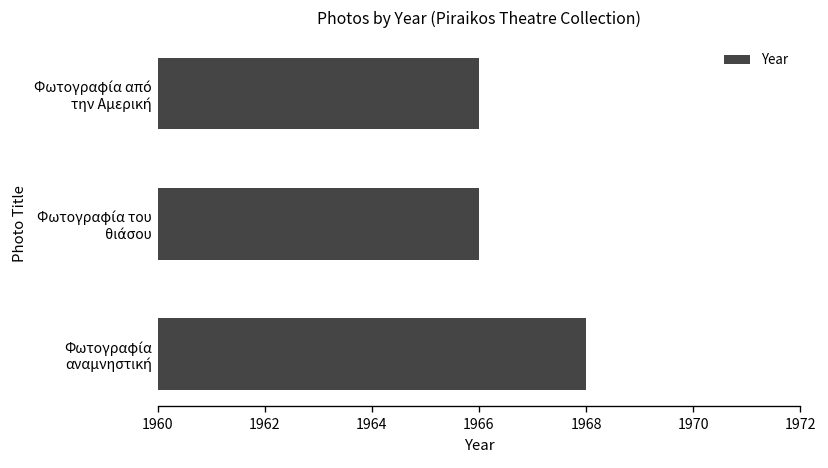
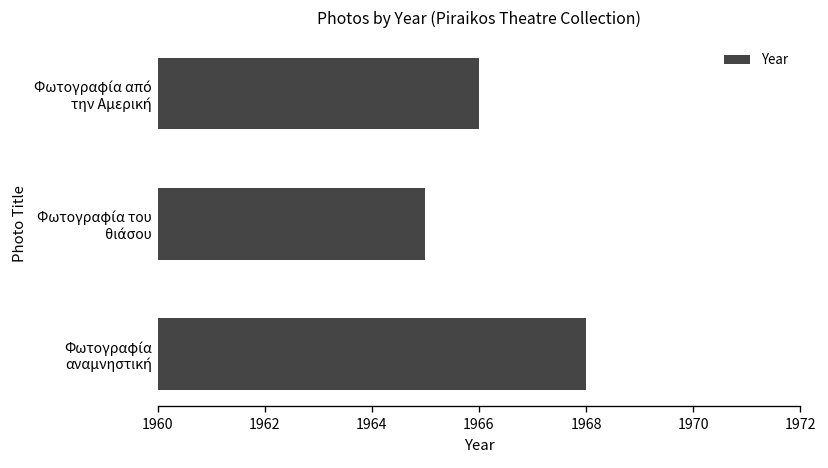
  {
    "Φωτογραφία από την Αμερική": 1966,
-   "Φωτογραφία του θιάσου": 1966,
+   "Φωτογραφία του θιάσου": 1965,
    "Φωτογραφία αναμνηστική": 1968
  }
